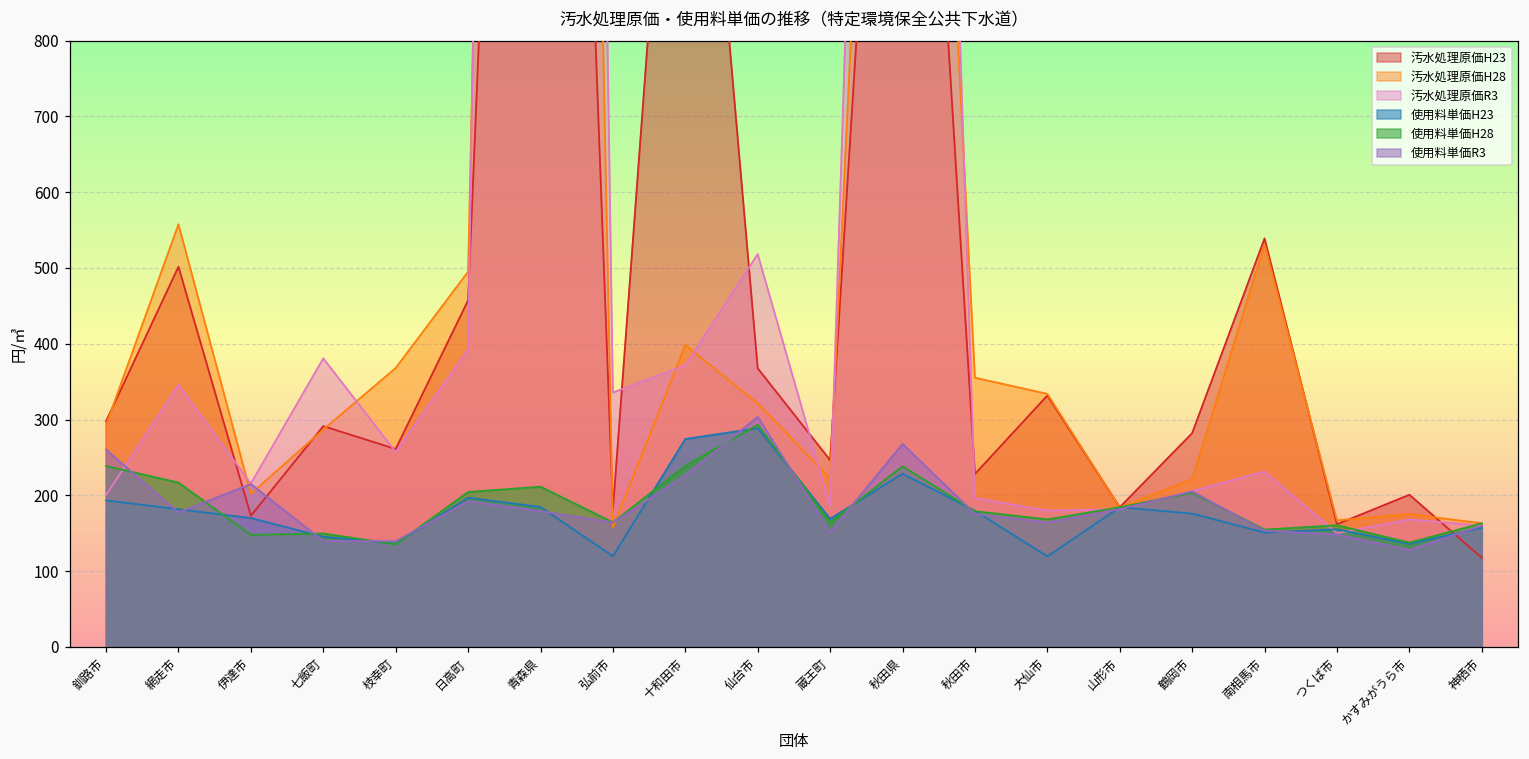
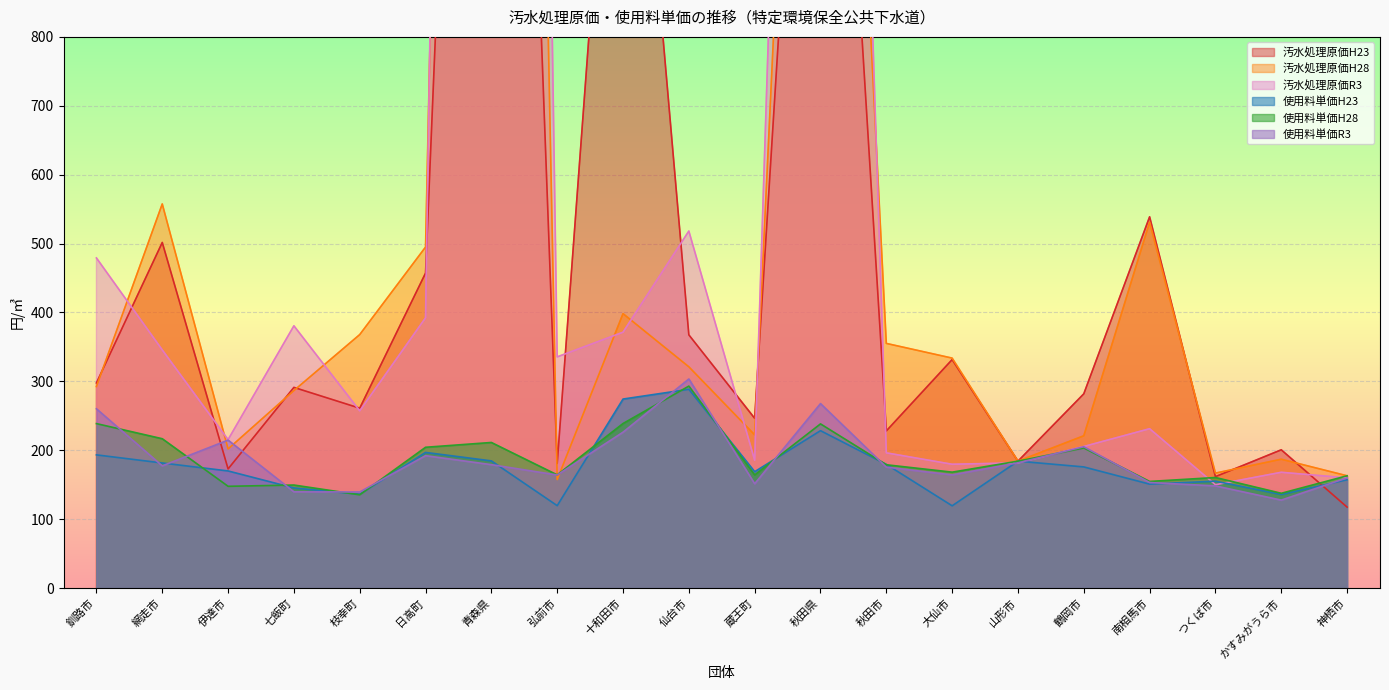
  {
    "汚水処理原価H23": {
      "釧路市": 300,
      "網走市": 500,
      "七飯町": 290,
      "枝幸町": 260,
      "日高町": 460,
      "弘前市": 180,
      "仙台市": 370,
      "蔵王町": 250,
      "秋田市": 230,
      "鶴岡市": 280,
      "南相馬市": 540,
      "かすみがうら市": 200,
      "神栖市": 120
    },
    "汚水処理原価H28": {
      "釧路市": 290,
      "網走市": 560,
      "伊達市": 200,
      "七飯町": 290,
      "枝幸町": 370,
      "日高町": 490,
      "弘前市": 160,
      "十和田市": 400,
      "仙台市": 320,
      "蔵王町": 220,
      "秋田市": 360,
      "鶴岡市": 220,
      "南相馬市": 530,
      "つくば市": 170,
-     "かすみがうら市": 180
+     "かすみがうら市": 190
    },
    "汚水処理原価R3": {
-     "釧路市": 200,
+     "釧路市": 480,
      "網走市": 350,
      "七飯町": 380,
      "枝幸町": 260,
      "日高町": 390,
      "弘前市": 340,
      "十和田市": 370,
      "仙台市": 520,
      "蔵王町": 190,
      "秋田市": 200,
      "大仙市": 180,
      "南相馬市": 230,
      "かすみがうら市": 170
    },
    "使用料単価H23": {
      "釧路市": 190,
      "網走市": 180,
      "七飯町": 150,
      "日高町": 200,
      "青森県": 180,
      "弘前市": 120,
      "十和田市": 270,
      "仙台市": 290,
      "蔵王町": 170,
      "秋田県": 230,
      "大仙市": 120,
      "鶴岡市": 180,
      "つくば市": 160
    },
    "使用料単価H28": {
      "釧路市": 240,
      "網走市": 220,
      "伊達市": 150,
      "七飯町": 150,
      "日高町": 200,
      "青森県": 210,
      "十和田市": 240,
      "仙台市": 290,
      "蔵王町": 160,
      "秋田県": 240,
      "大仙市": 170
    },
    "使用料単価R3": {
      "釧路市": 260,
      "網走市": 180,
      "七飯町": 140,
      "日高町": 190,
      "青森県": 180,
      "十和田市": 230,
      "仙台市": 300,
      "蔵王町": 150,
      "秋田県": 270,
      "大仙市": 160,
      "かすみがうら市": 130
    }
  }
